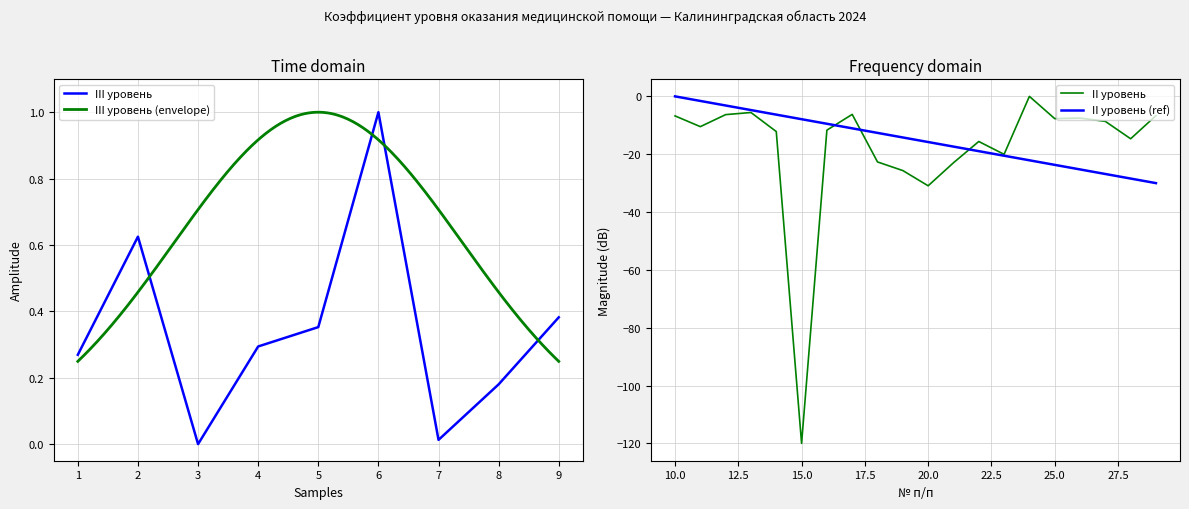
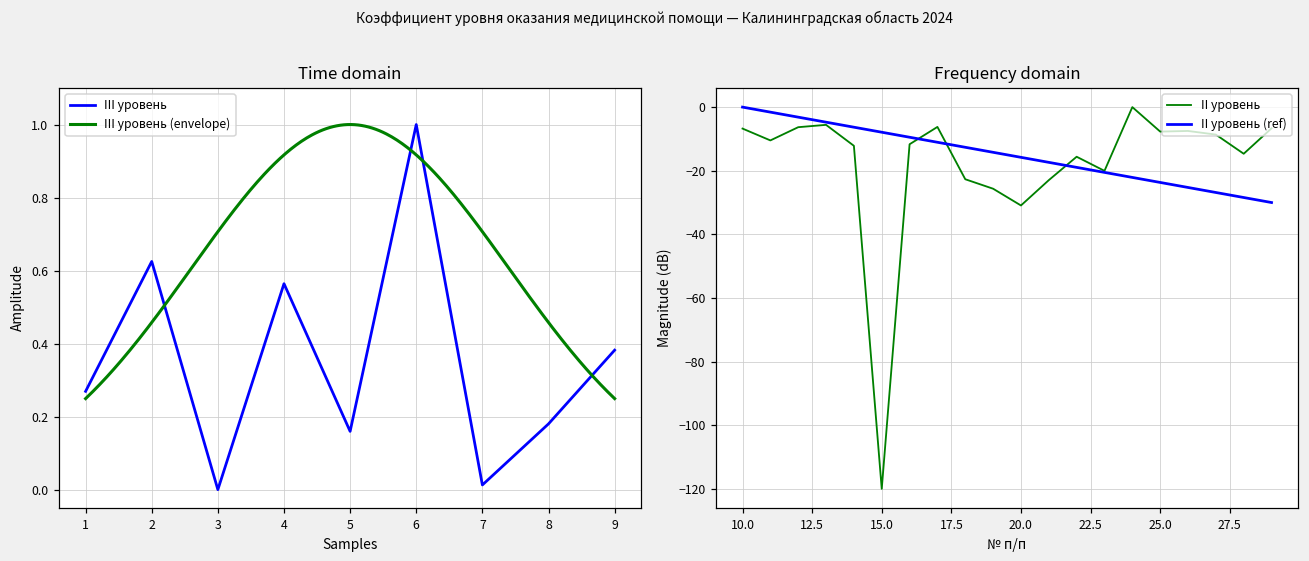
  {
    "Time domain": {
      "III уровень": {
        "1": 0.27,
        "2": 0.63,
        "3": 0.00,
-       "4": 0.29,
-       "5": 0.35,
+       "4": 0.56,
+       "5": 0.16,
        "6": 1.00,
        "7": 0.01,
        "8": 0.18,
        "9": 0.38
      },
      "III уровень (envelope)": {
        "1": 0.25,
        "9": 0.25
      }
    },
    "Frequency domain": {
      "II уровень": {
        "10.0": -7,
        "15.0": -120,
        "20.0": -31,
        "25.0": -8
      },
      "II уровень (ref)": {
        "10.0": 0
      }
    }
  }
